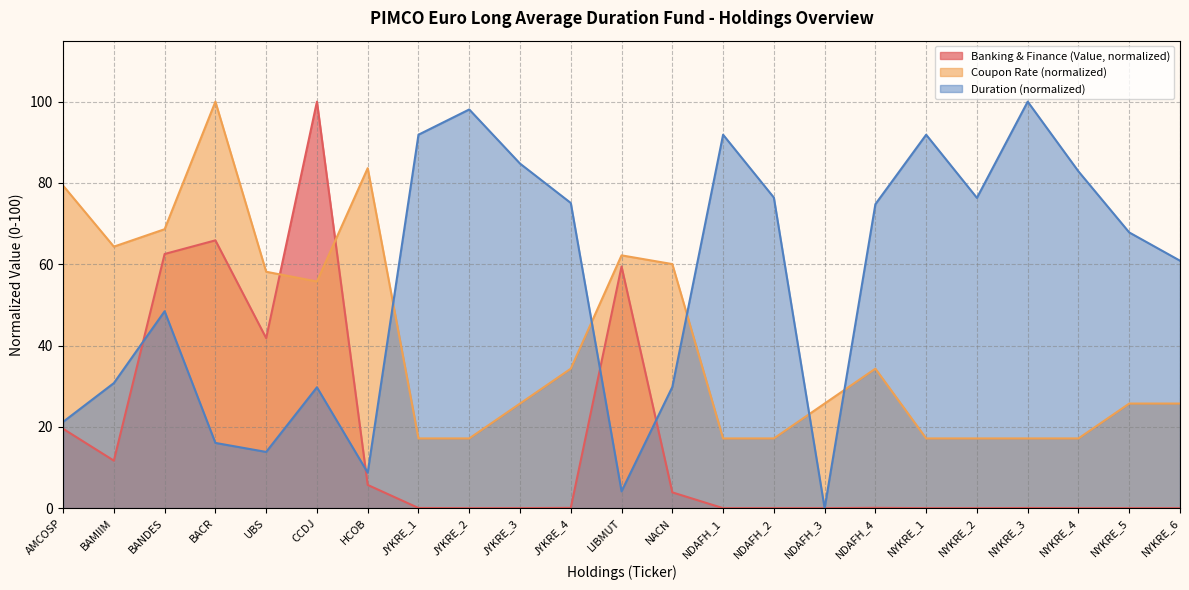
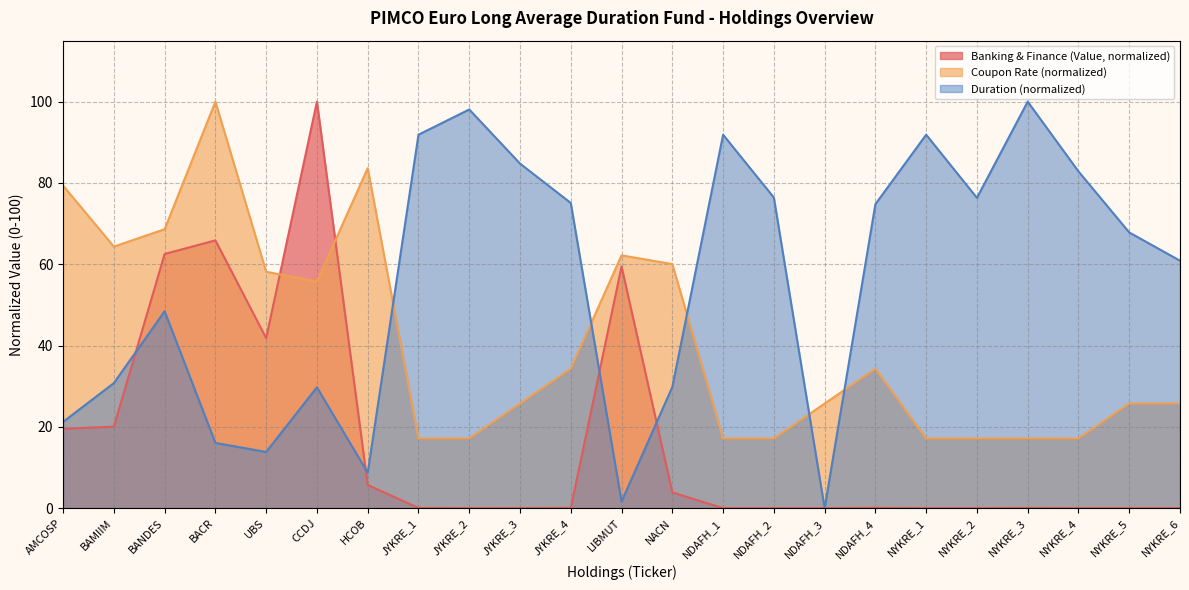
  {
    "Banking & Finance (Value, normalized)": {
      "AMCOSP": 20,
-     "BAMIIM": 12,
+     "BAMIIM": 20,
      "BANDES": 63,
      "BACR": 66,
      "UBS": 42,
      "CCDJ": 100,
      "HCOB": 6,
      "JYKRE_1": 0,
      "JYKRE_2": 0,
      "JYKRE_3": 0,
      "JYKRE_4": 0,
      "LIBMUT": 59,
      "NACN": 4,
      "NDAFH_1": 0,
      "NDAFH_2": 0,
      "NDAFH_4": 0,
      "NYKRE_1": 0,
      "NYKRE_2": 0,
      "NYKRE_3": 0,
      "NYKRE_4": 0,
      "NYKRE_5": 0,
      "NYKRE_6": 0
    },
    "Coupon Rate (normalized)": {
      "AMCOSP": 79,
      "BAMIIM": 64,
      "BANDES": 69,
      "BACR": 100,
      "UBS": 58,
      "CCDJ": 56,
      "HCOB": 84,
      "JYKRE_1": 17,
      "JYKRE_2": 17,
      "JYKRE_3": 26,
      "JYKRE_4": 34,
      "LIBMUT": 62,
      "NACN": 60,
      "NDAFH_1": 17,
      "NDAFH_2": 17,
      "NDAFH_3": 26,
      "NDAFH_4": 34,
      "NYKRE_1": 17,
      "NYKRE_2": 17,
      "NYKRE_3": 17,
      "NYKRE_4": 17,
      "NYKRE_5": 26,
      "NYKRE_6": 26
    },
    "Duration (normalized)": {
      "AMCOSP": 21,
      "BAMIIM": 31,
      "BANDES": 48,
      "BACR": 16,
      "UBS": 14,
      "CCDJ": 30,
      "HCOB": 9,
      "JYKRE_1": 92,
      "JYKRE_2": 98,
      "JYKRE_3": 85,
      "JYKRE_4": 75,
-     "LIBMUT": 4,
+     "LIBMUT": 2,
      "NACN": 30,
      "NDAFH_1": 92,
      "NDAFH_2": 76,
      "NDAFH_4": 75,
      "NYKRE_1": 92,
      "NYKRE_2": 76,
      "NYKRE_3": 100,
      "NYKRE_4": 83,
      "NYKRE_5": 68,
      "NYKRE_6": 61
    }
  }
